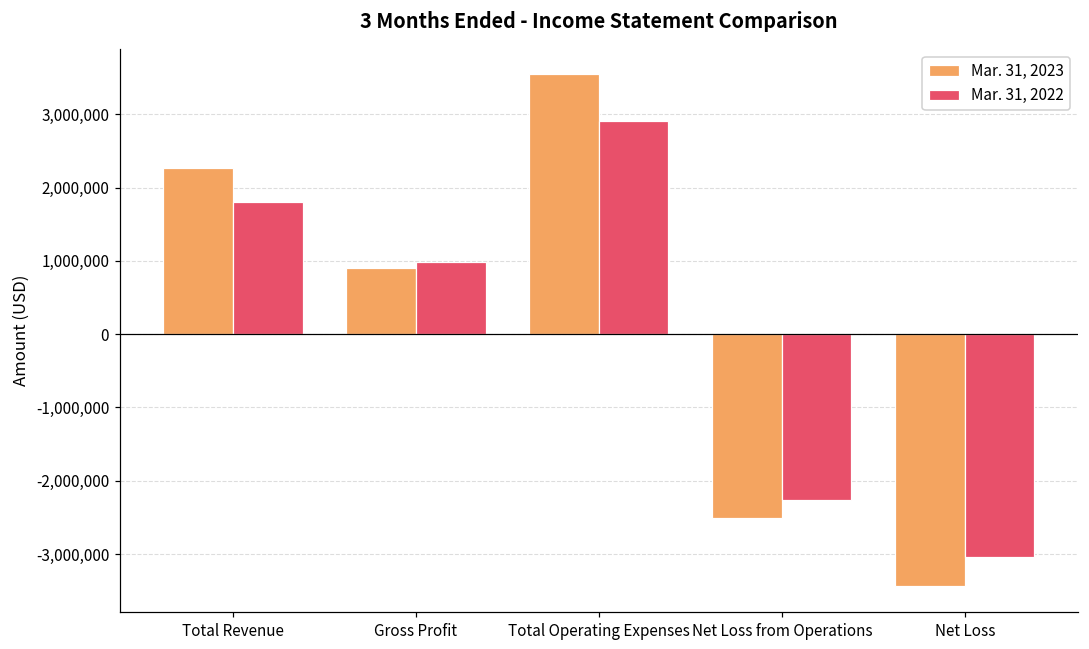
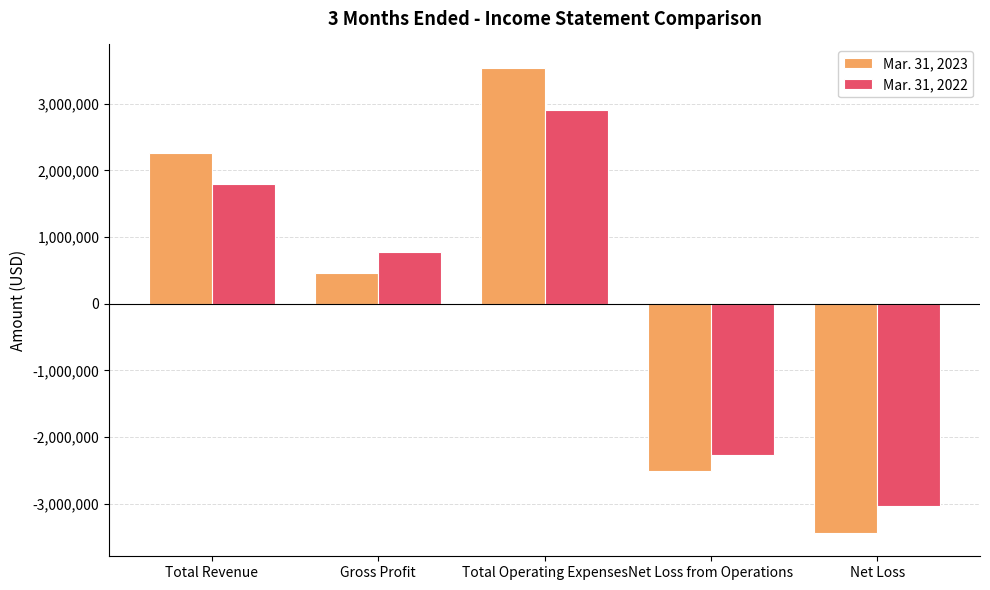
  {
    "Mar. 31, 2023": {
      "Total Revenue": "2,300,000",
-     "Gross Profit": "900,000",
+     "Gross Profit": "500,000",
      "Total Operating Expenses": "3,500,000",
      "Net Loss from Operations": "-2,500,000",
      "Net Loss": "-3,400,000"
    },
    "Mar. 31, 2022": {
      "Total Revenue": "1,800,000",
-     "Gross Profit": "1,000,000",
+     "Gross Profit": "800,000",
      "Total Operating Expenses": "2,900,000",
      "Net Loss from Operations": "-2,300,000",
      "Net Loss": "-3,000,000"
    }
  }
